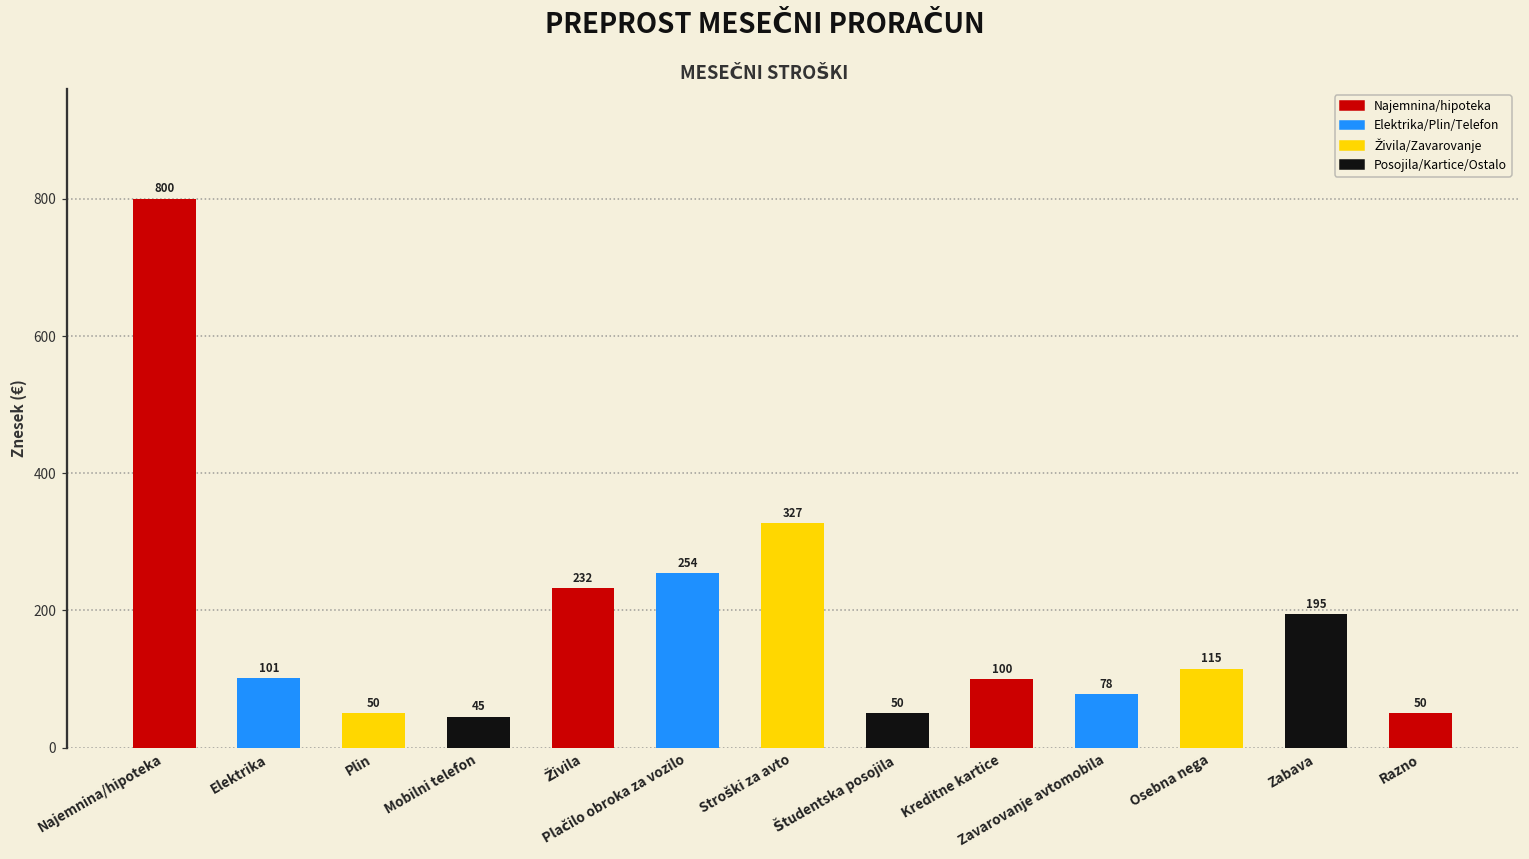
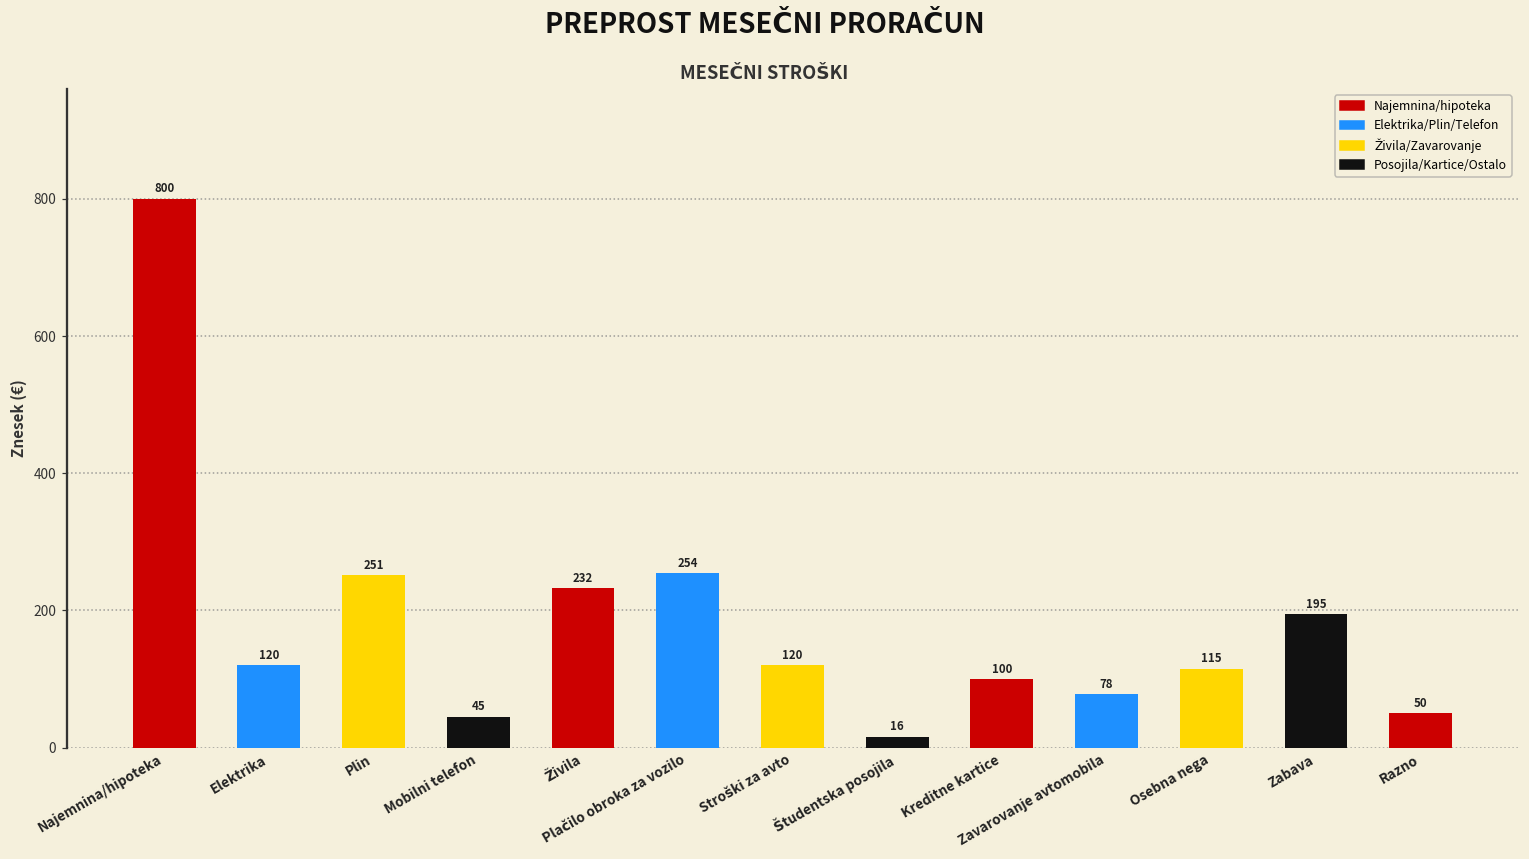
  {
    "Najemnina/hipoteka": 800,
-   "Elektrika": 101,
-   "Plin": 50,
+   "Elektrika": 120,
+   "Plin": 251,
    "Mobilni telefon": 45,
    "Živila": 232,
    "Plačilo obroka za vozilo": 254,
-   "Stroški za avto": 327,
-   "Študentska posojila": 50,
+   "Stroški za avto": 120,
+   "Študentska posojila": 16,
    "Kreditne kartice": 100,
    "Zavarovanje avtomobila": 78,
    "Osebna nega": 115,
    "Zabava": 195,
    "Razno": 50
  }
